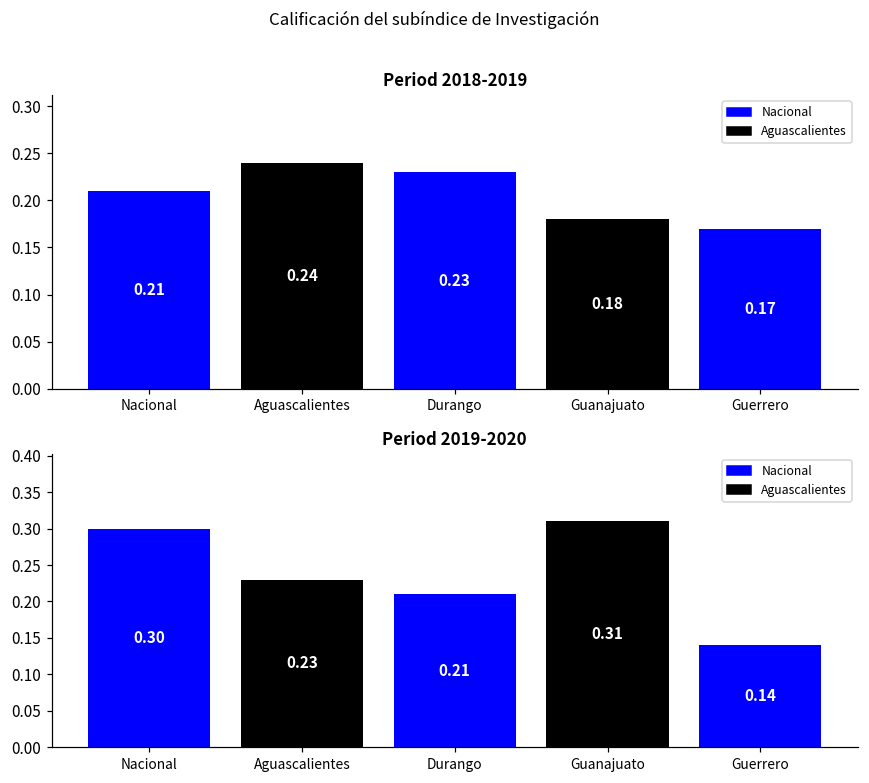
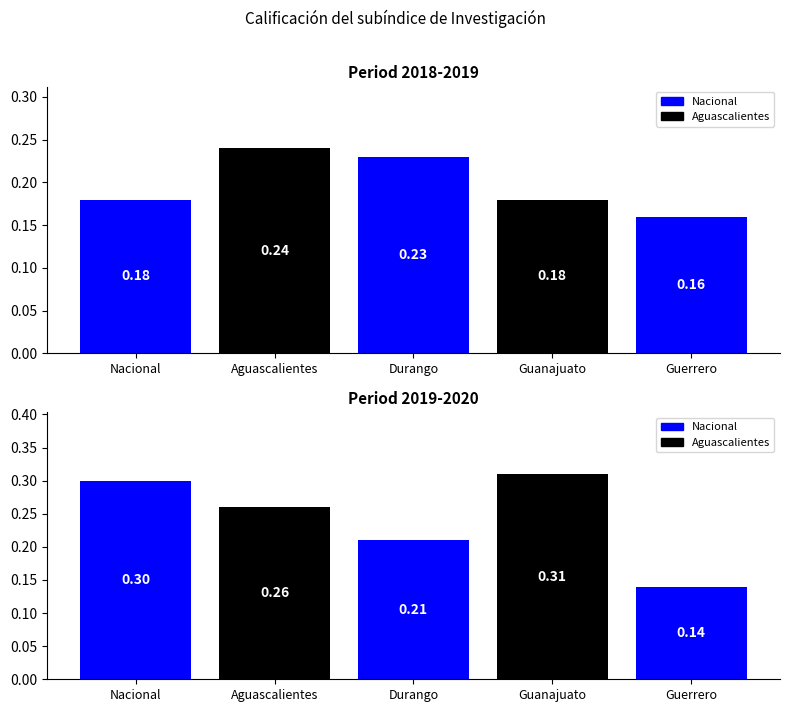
  {
    "Period 2018-2019": {
-     "Nacional": 0.21,
+     "Nacional": 0.18,
      "Aguascalientes": 0.24,
      "Durango": 0.23,
      "Guanajuato": 0.18,
-     "Guerrero": 0.17
+     "Guerrero": 0.16
    },
    "Period 2019-2020": {
      "Nacional": 0.30,
-     "Aguascalientes": 0.23,
+     "Aguascalientes": 0.26,
      "Durango": 0.21,
      "Guanajuato": 0.31,
      "Guerrero": 0.14
    }
  }
